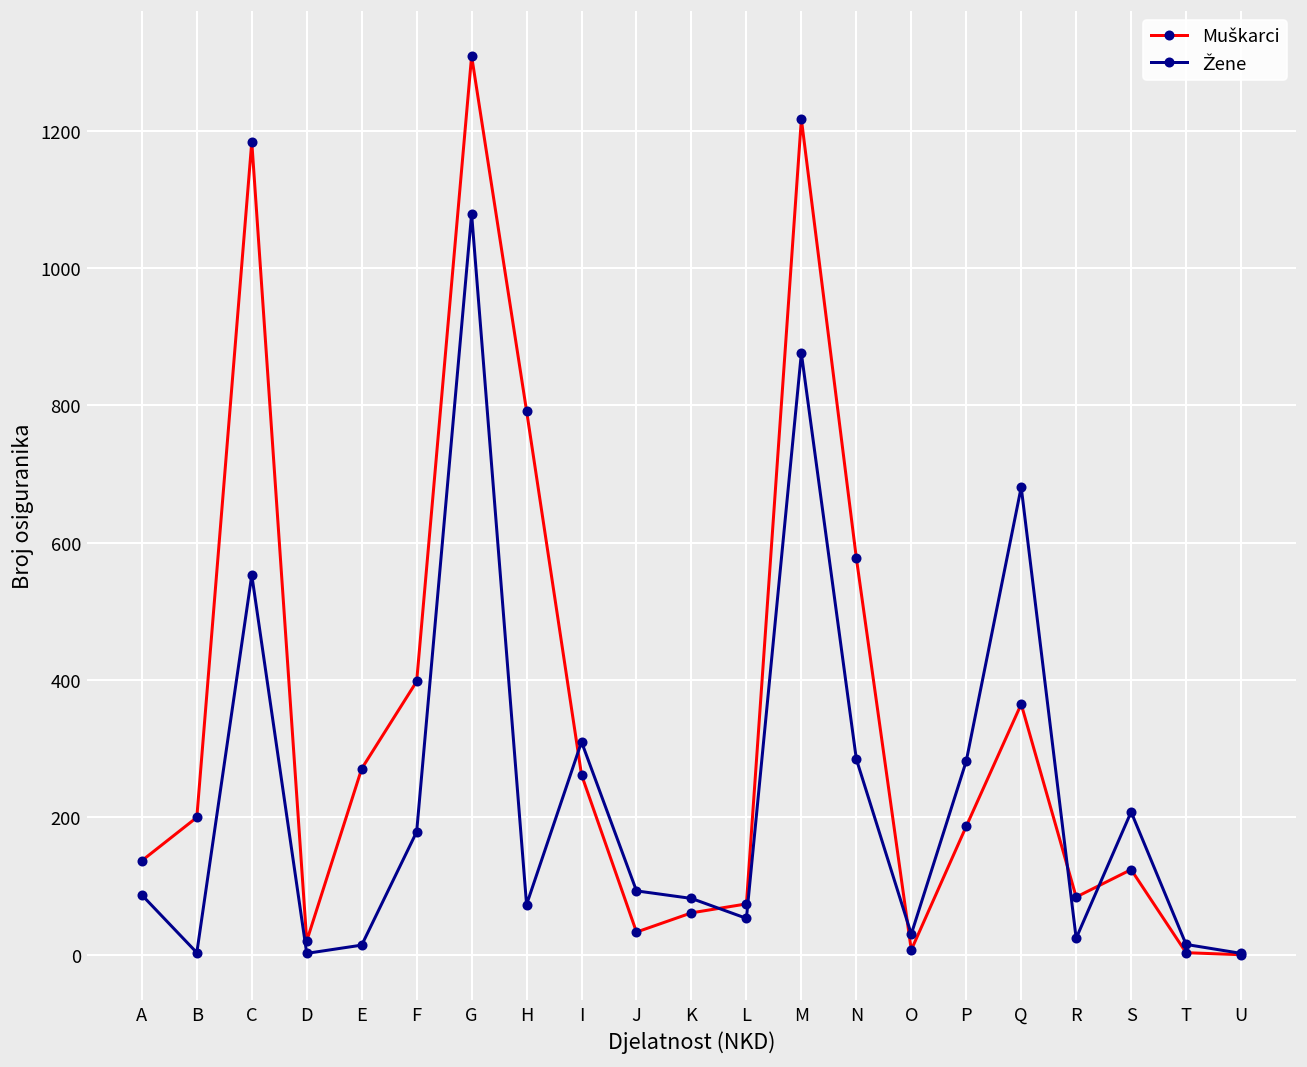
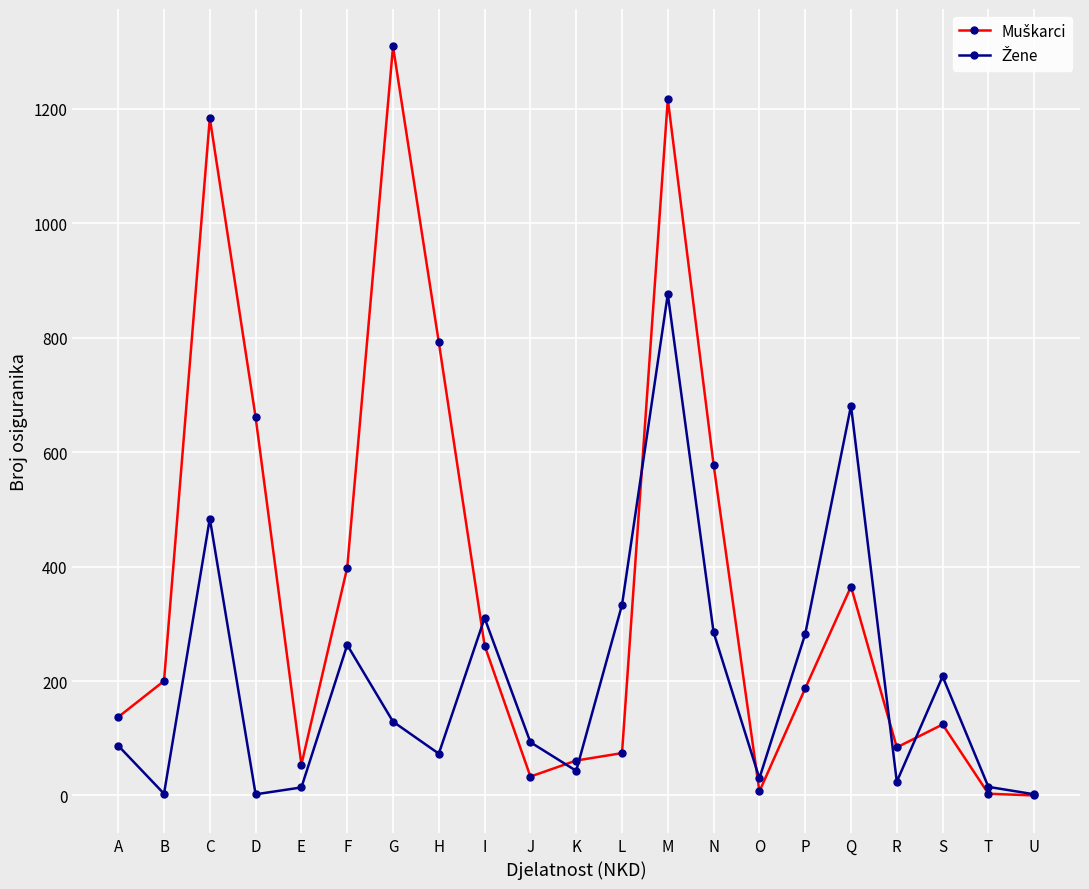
  {
    "Muškarci": {
      "A": 140,
      "B": 200,
      "C": 1180,
-     "D": 20,
-     "E": 270,
+     "D": 660,
+     "E": 50,
      "F": 400,
      "G": 1310,
      "H": 790,
      "I": 260,
      "J": 30,
      "K": 60,
      "L": 70,
      "M": 1220,
      "N": 580,
      "O": 10,
      "P": 190,
      "Q": 370,
      "R": 80,
      "S": 120,
      "T": 0
    },
    "Žene": {
      "A": 90,
      "B": 0,
-     "C": 550,
+     "C": 480,
      "D": 0,
      "E": 10,
-     "F": 180,
-     "G": 1080,
+     "F": 260,
+     "G": 130,
      "H": 70,
      "I": 310,
      "J": 90,
-     "K": 80,
-     "L": 50,
+     "K": 40,
+     "L": 330,
      "M": 880,
      "N": 290,
      "O": 30,
      "P": 280,
      "Q": 680,
      "R": 20,
      "S": 210,
      "T": 20
    }
  }
